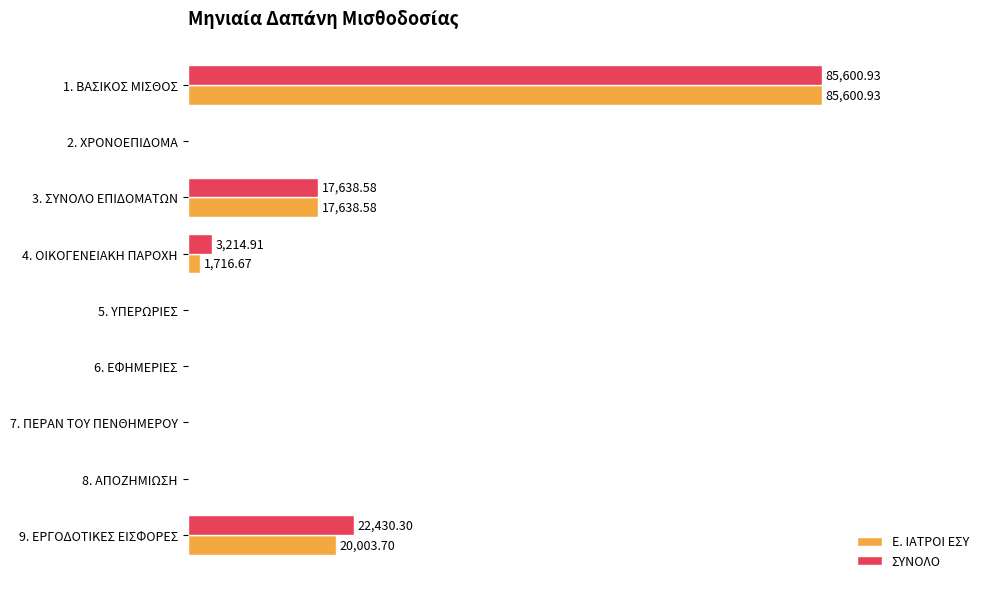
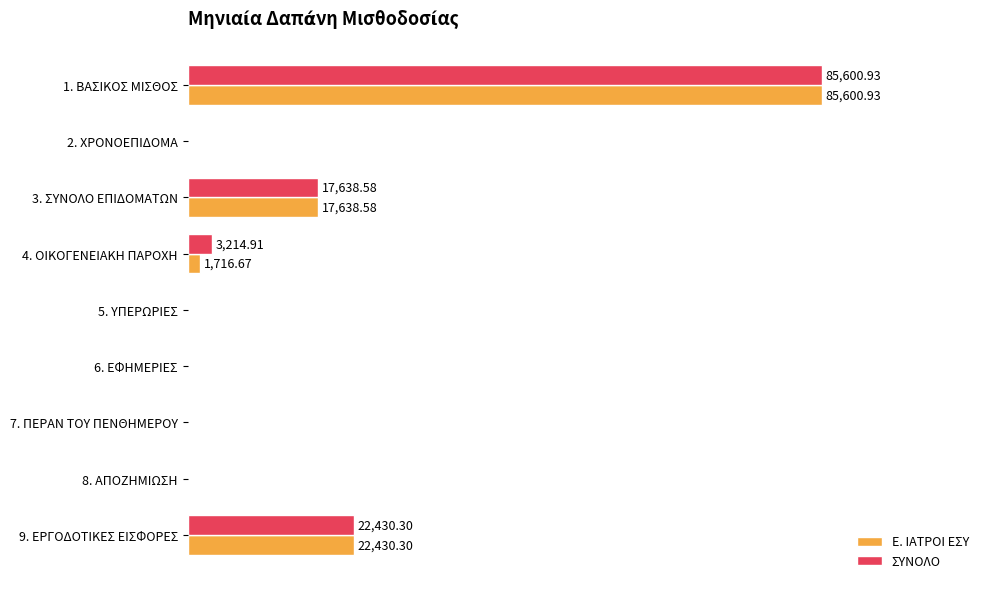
  {
    "Ε. ΙΑΤΡΟΙ ΕΣΥ": {
      "1. ΒΑΣΙΚΟΣ ΜΙΣΘΟΣ": "85,600.93",
      "3. ΣΥΝΟΛΟ ΕΠΙΔΟΜΑΤΩΝ": "17,638.58",
      "4. ΟΙΚΟΓΕΝΕΙΑΚΗ ΠΑΡΟΧΗ": "1,716.67",
-     "9. ΕΡΓΟΔΟΤΙΚΕΣ ΕΙΣΦΟΡΕΣ": "20,003.70"
+     "9. ΕΡΓΟΔΟΤΙΚΕΣ ΕΙΣΦΟΡΕΣ": "22,430.30"
    },
    "ΣΥΝΟΛΟ": {
      "1. ΒΑΣΙΚΟΣ ΜΙΣΘΟΣ": "85,600.93",
      "3. ΣΥΝΟΛΟ ΕΠΙΔΟΜΑΤΩΝ": "17,638.58",
      "4. ΟΙΚΟΓΕΝΕΙΑΚΗ ΠΑΡΟΧΗ": "3,214.91",
      "9. ΕΡΓΟΔΟΤΙΚΕΣ ΕΙΣΦΟΡΕΣ": "22,430.30"
    }
  }
